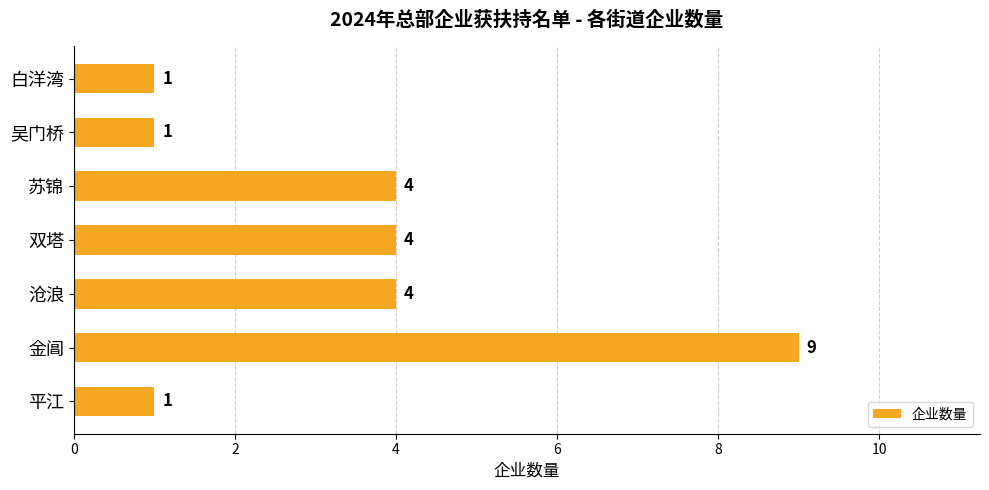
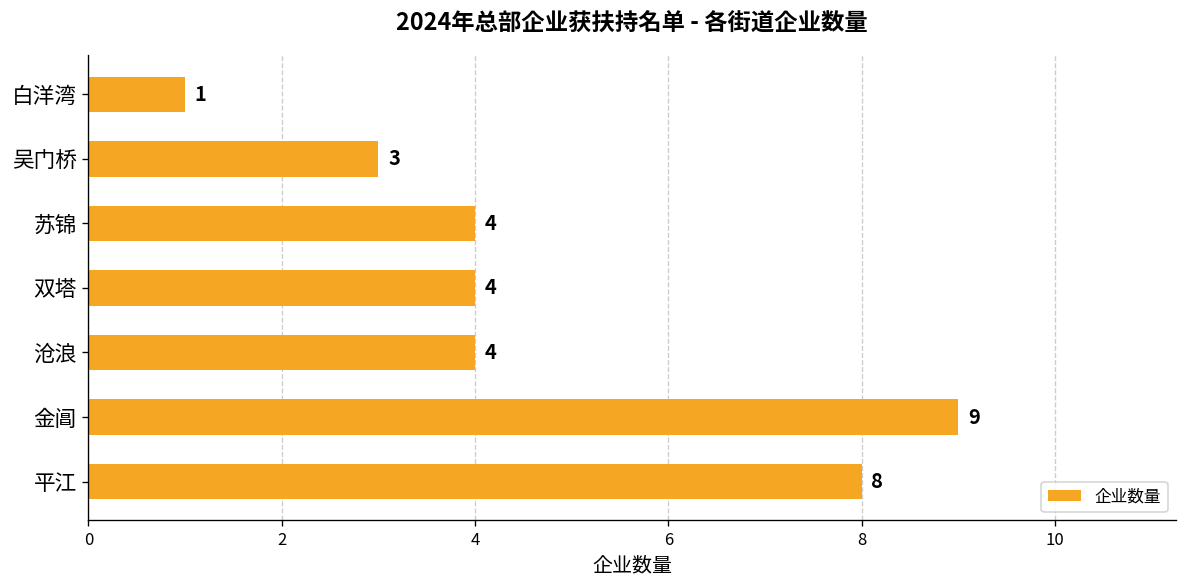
  {
    "白洋湾": 1,
-   "吴门桥": 1,
+   "吴门桥": 3,
    "苏锦": 4,
    "双塔": 4,
    "沧浪": 4,
    "金阊": 9,
-   "平江": 1
+   "平江": 8
  }
